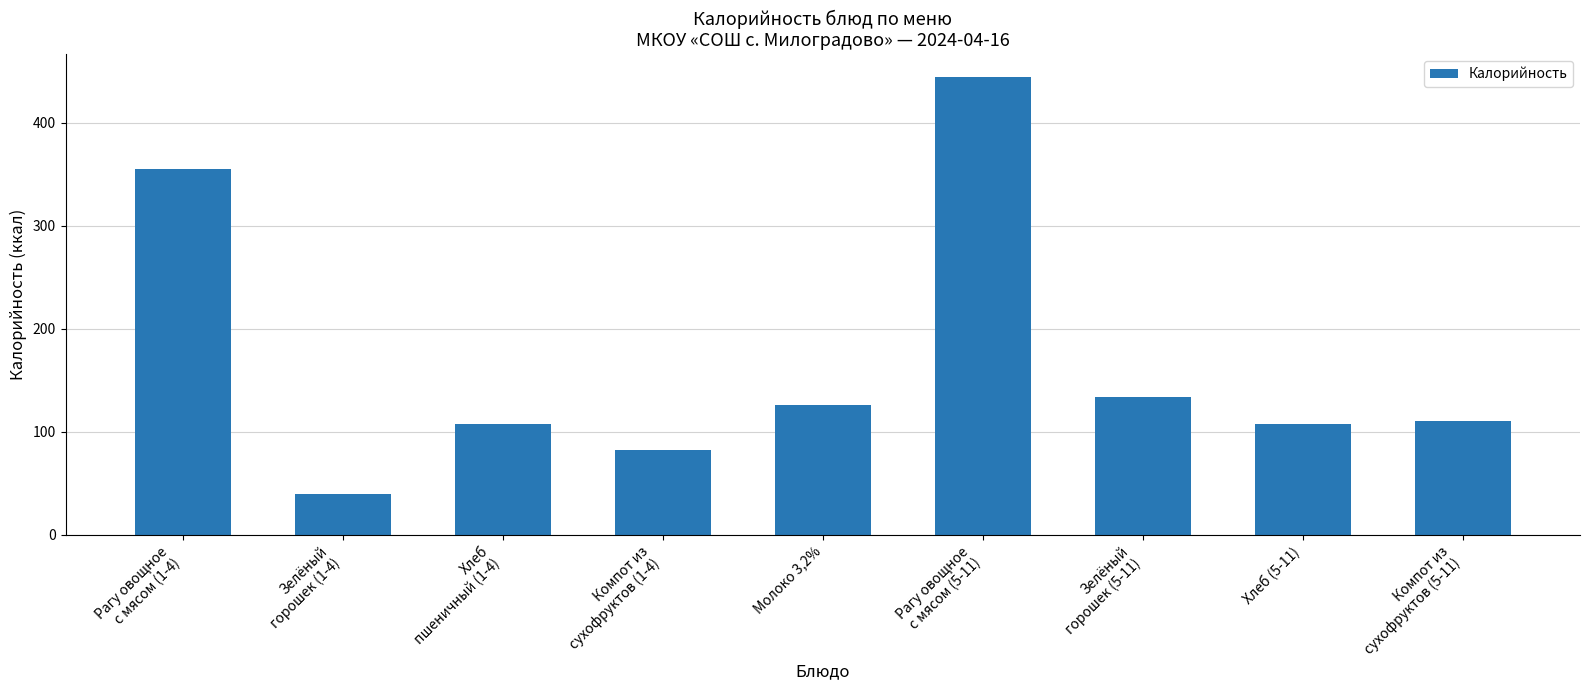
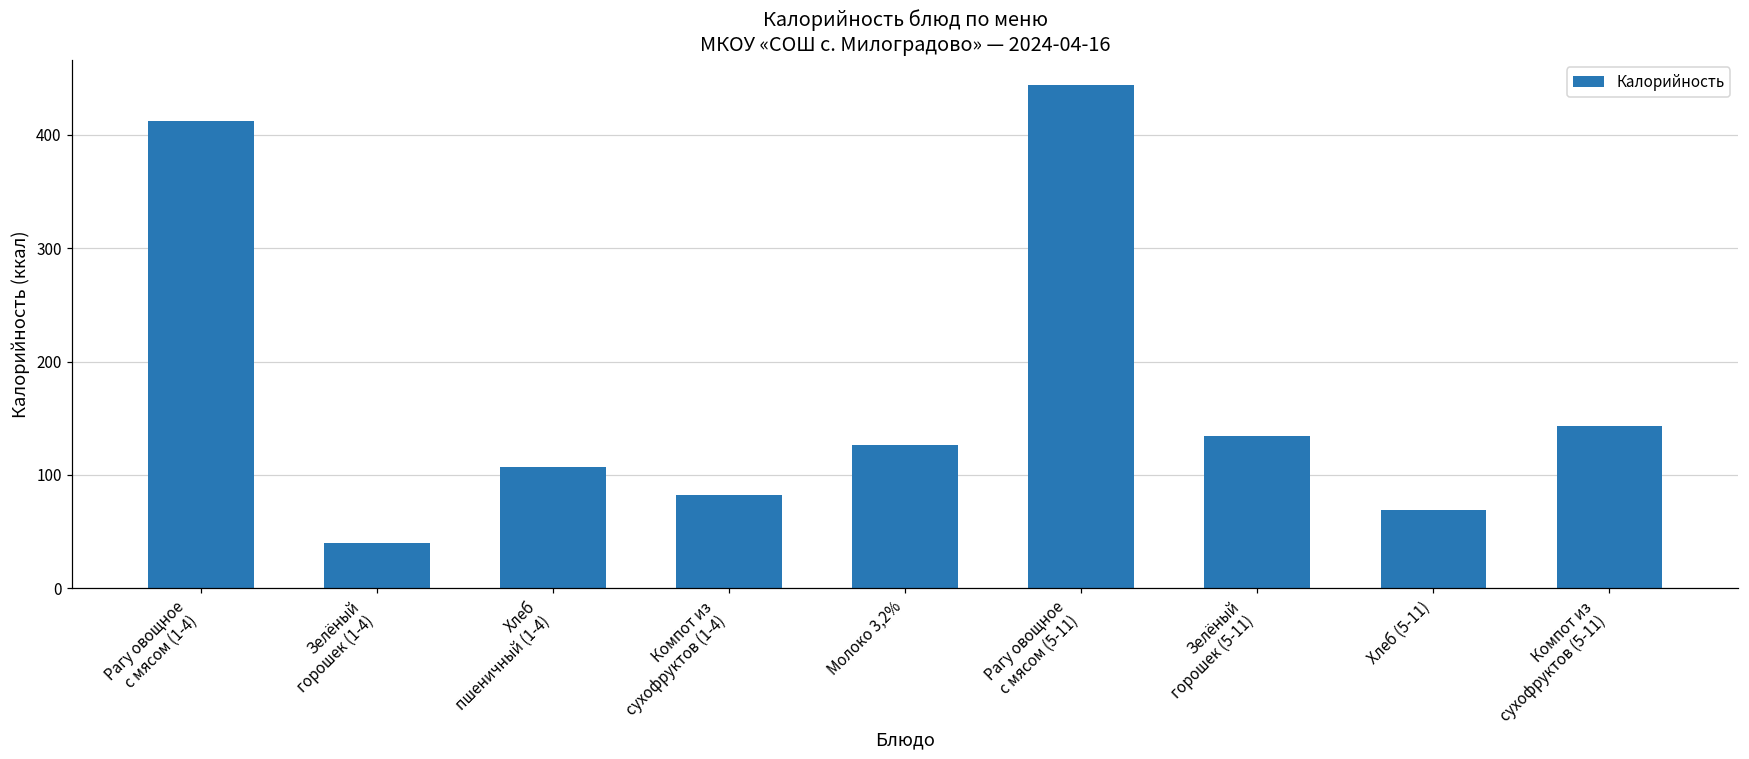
  {
-   "Рагу овощное с мясом (1-4)": 355,
+   "Рагу овощное с мясом (1-4)": 412,
    "Зелёный горошек (1-4)": 40,
    "Хлеб пшеничный (1-4)": 107,
    "Компот из сухофруктов (1-4)": 82,
    "Молоко 3,2%": 126,
    "Рагу овощное с мясом (5-11)": 444,
    "Зелёный горошек (5-11)": 134,
-   "Хлеб (5-11)": 107,
-   "Компот из сухофруктов (5-11)": 110
+   "Хлеб (5-11)": 69,
+   "Компот из сухофруктов (5-11)": 143
  }
